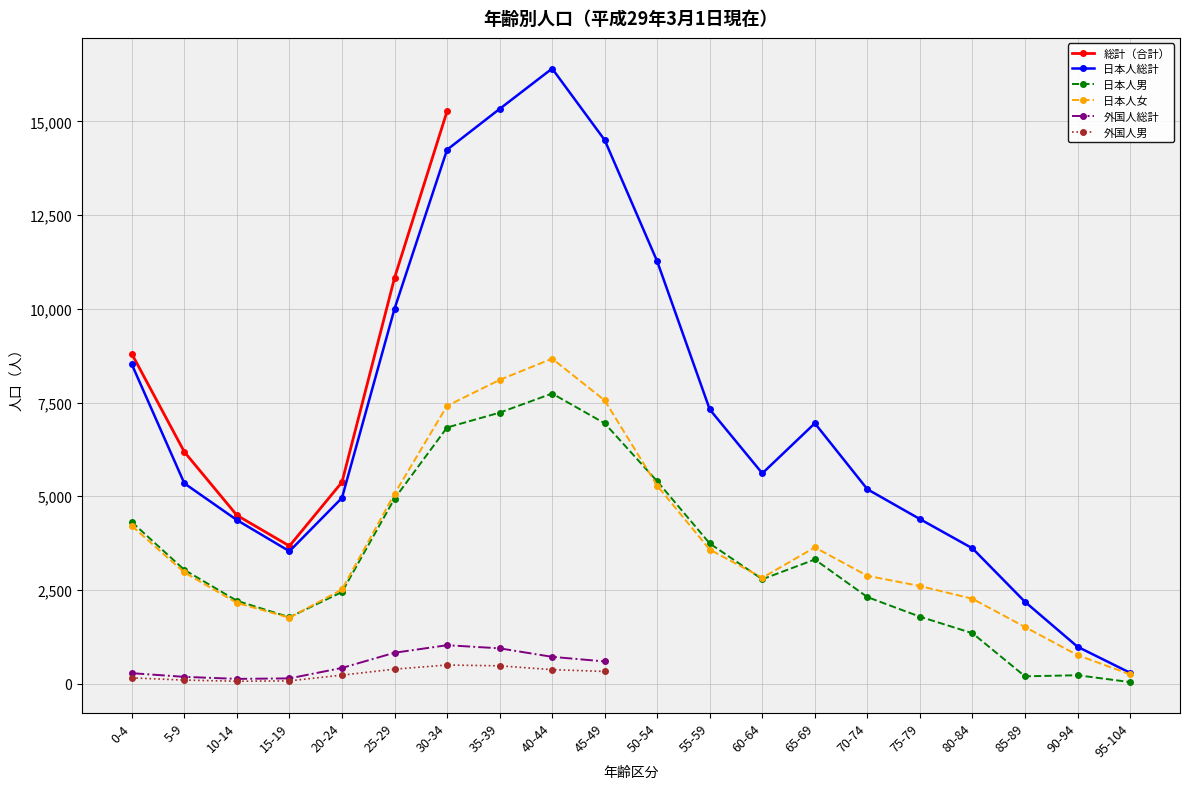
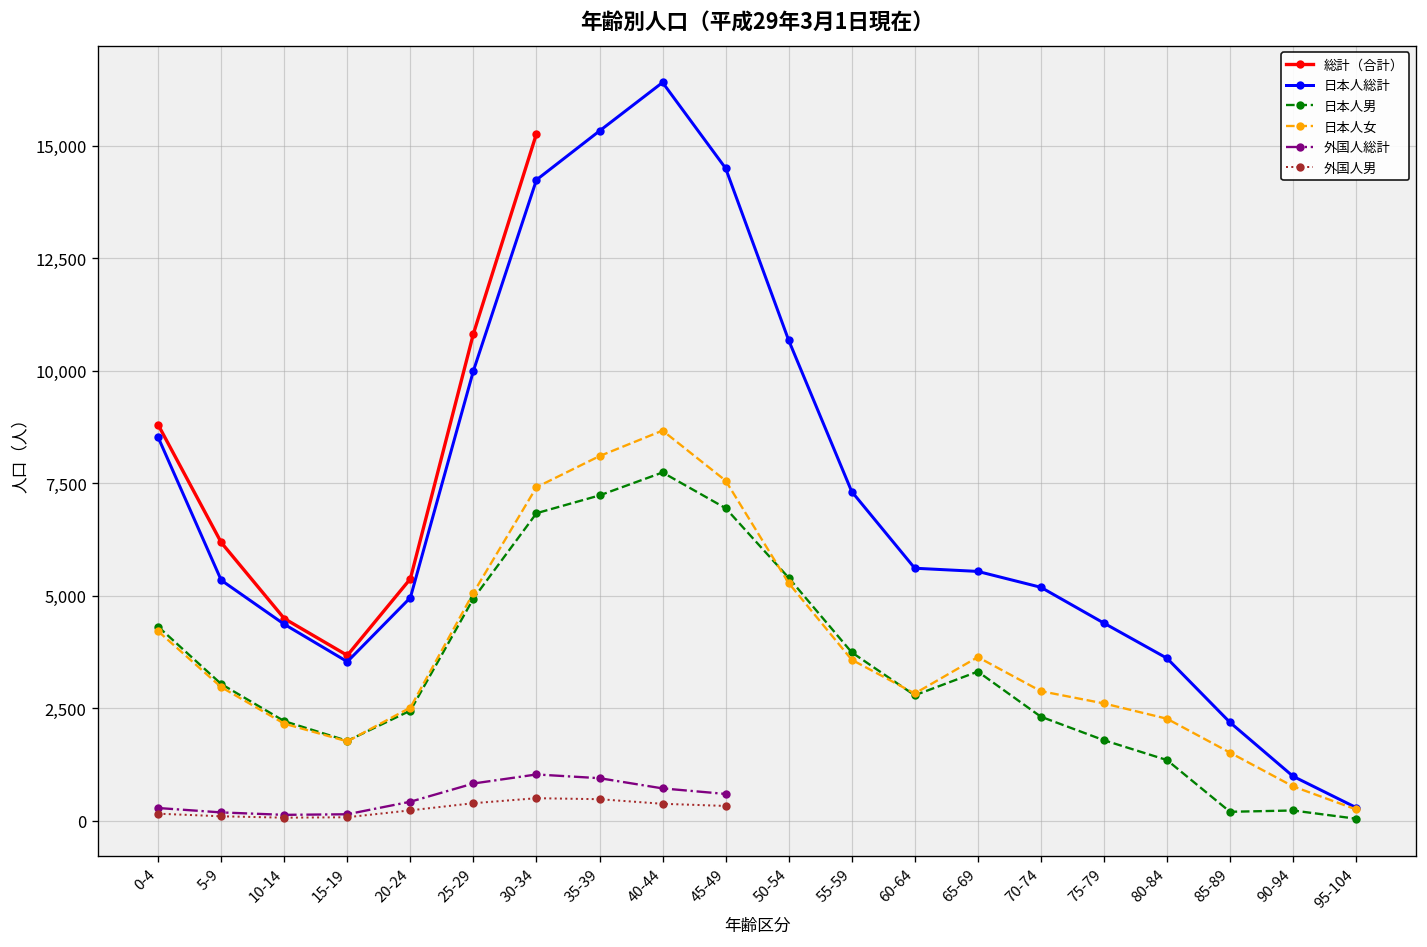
  {
    "総計（合計）": {
      "0-4": "8,800",
      "5-9": "6,200",
      "10-14": "4,500",
      "15-19": "3,700",
      "20-24": "5,400",
      "25-29": "10,800",
      "30-34": "15,300"
    },
    "日本人総計": {
      "0-4": "8,500",
      "5-9": "5,300",
      "10-14": "4,400",
      "15-19": "3,500",
      "20-24": "5,000",
      "25-29": "10,000",
      "30-34": "14,200",
      "35-39": "15,300",
      "40-44": "16,400",
      "45-49": "14,500",
-     "50-54": "11,300",
+     "50-54": "10,700",
      "55-59": "7,300",
      "60-64": "5,600",
-     "65-69": "6,900",
+     "65-69": "5,500",
      "70-74": "5,200",
      "75-79": "4,400",
      "80-84": "3,600",
      "85-89": "2,200",
      "90-94": "1,000"
    },
    "日本人男": {
      "0-4": "4,300",
      "5-9": "3,000",
      "25-29": "4,900",
      "30-34": "6,800",
      "35-39": "7,200",
      "40-44": "7,700",
      "45-49": "6,900",
      "50-54": "5,400",
      "55-59": "3,700",
      "65-69": "3,300",
      "70-74": "2,300",
      "75-79": "1,800",
      "80-84": "1,300",
      "85-89": "200",
      "90-94": "200",
      "95-104": "0"
    },
    "日本人女": {
      "0-4": "4,200",
      "5-9": "3,000",
      "25-29": "5,100",
      "30-34": "7,400",
      "35-39": "8,100",
      "40-44": "8,700",
      "45-49": "7,600",
      "50-54": "5,300",
      "55-59": "3,600",
      "65-69": "3,600",
      "70-74": "2,900",
      "75-79": "2,600",
      "80-84": "2,300",
      "85-89": "1,500",
      "90-94": "800"
    },
    "外国人総計": {
      "0-4": "300",
      "5-9": "200",
      "20-24": "400",
      "25-29": "800",
      "30-34": "1,000",
      "35-39": "900",
      "40-44": "700",
      "45-49": "600"
    },
    "外国人男": {
      "0-4": "200",
      "5-9": "100",
      "20-24": "200",
      "25-29": "400",
      "30-34": "500",
      "35-39": "500",
      "40-44": "400",
      "45-49": "300"
    }
  }
